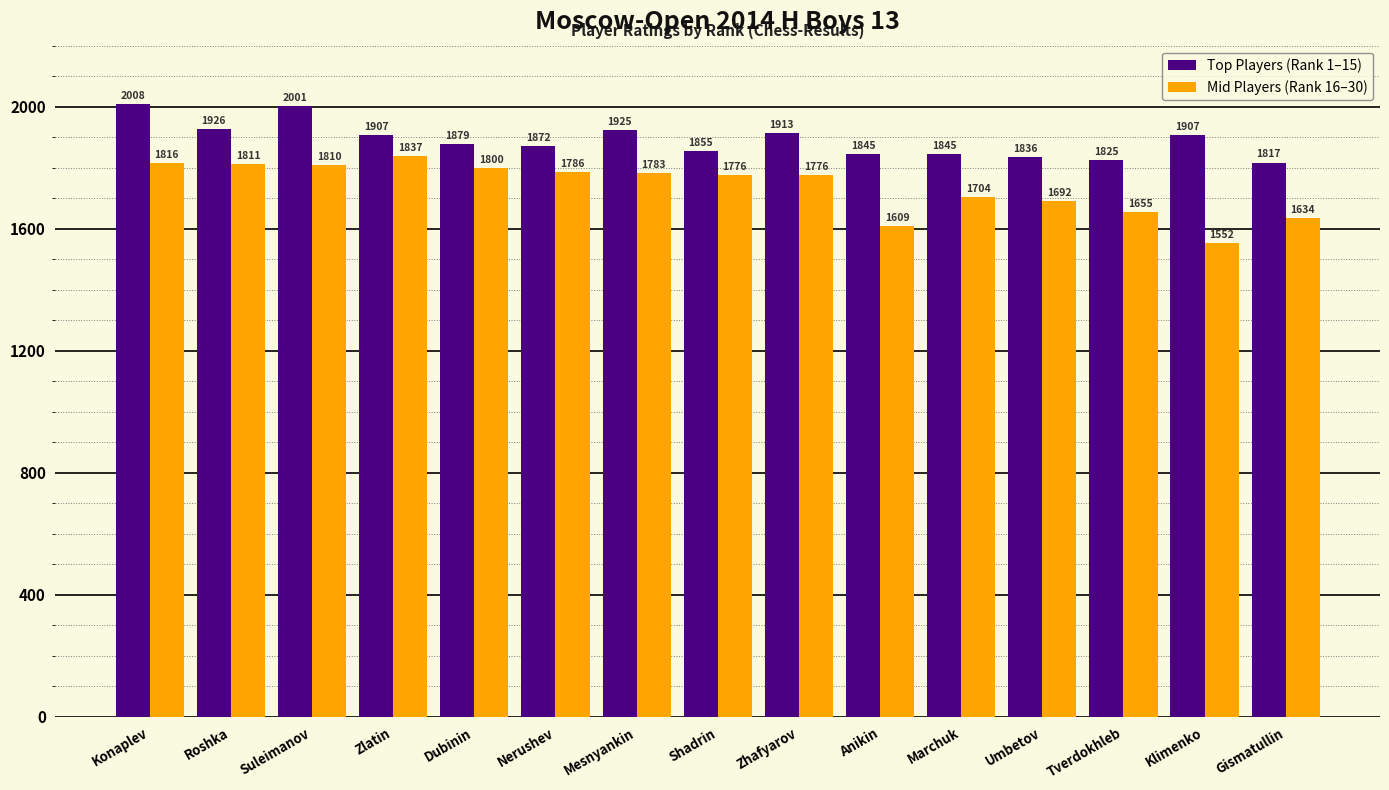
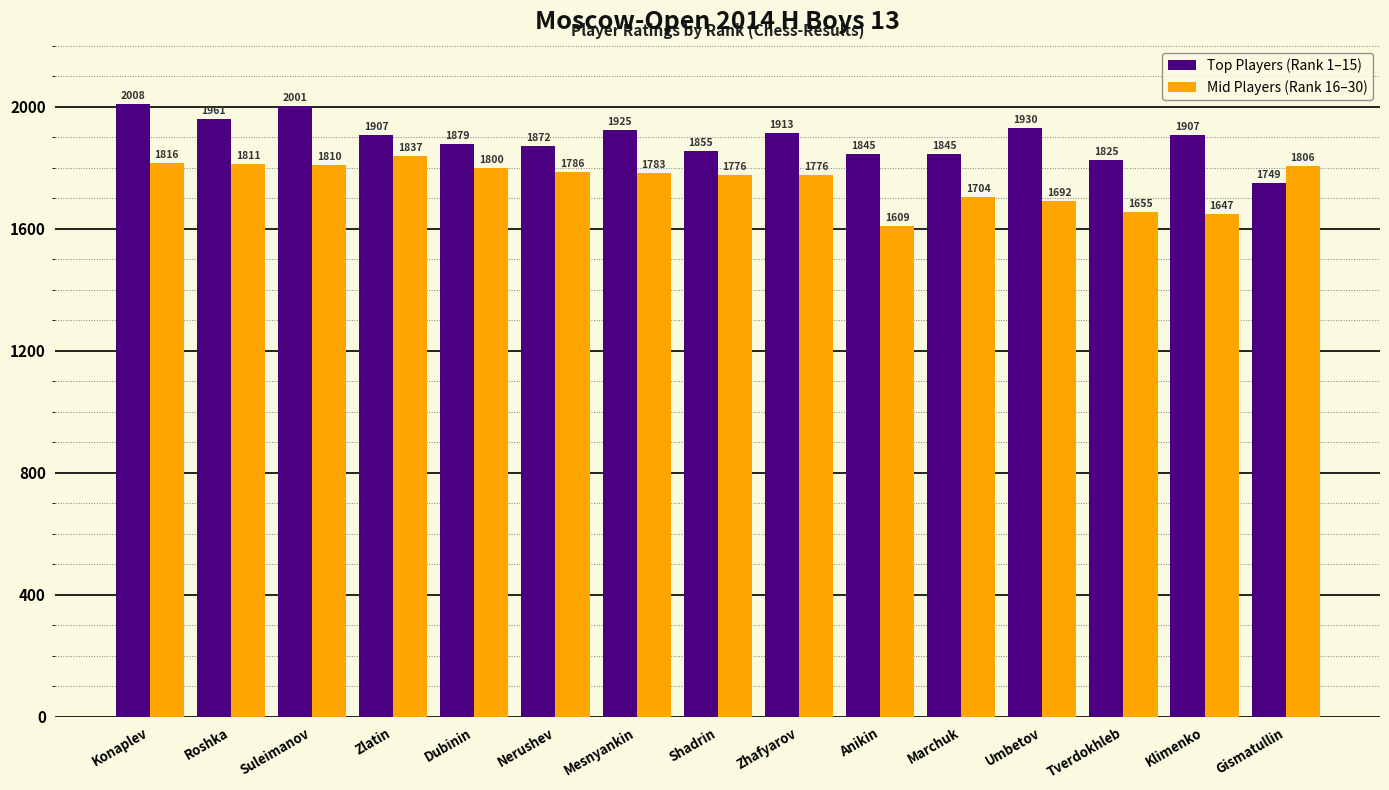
  {
    "Top Players (Rank 1–15)": {
      "Konaplev": 2008,
-     "Roshka": 1926,
+     "Roshka": 1961,
      "Suleimanov": 2001,
      "Zlatin": 1907,
      "Dubinin": 1879,
      "Nerushev": 1872,
      "Mesnyankin": 1925,
      "Shadrin": 1855,
      "Zhafyarov": 1913,
      "Anikin": 1845,
      "Marchuk": 1845,
-     "Umbetov": 1836,
+     "Umbetov": 1930,
      "Tverdokhleb": 1825,
      "Klimenko": 1907,
-     "Gismatullin": 1817
+     "Gismatullin": 1749
    },
    "Mid Players (Rank 16–30)": {
      "Konaplev": 1816,
      "Roshka": 1811,
      "Suleimanov": 1810,
      "Zlatin": 1837,
      "Dubinin": 1800,
      "Nerushev": 1786,
      "Mesnyankin": 1783,
      "Shadrin": 1776,
      "Zhafyarov": 1776,
      "Anikin": 1609,
      "Marchuk": 1704,
      "Umbetov": 1692,
      "Tverdokhleb": 1655,
-     "Klimenko": 1552,
-     "Gismatullin": 1634
+     "Klimenko": 1647,
+     "Gismatullin": 1806
    }
  }
